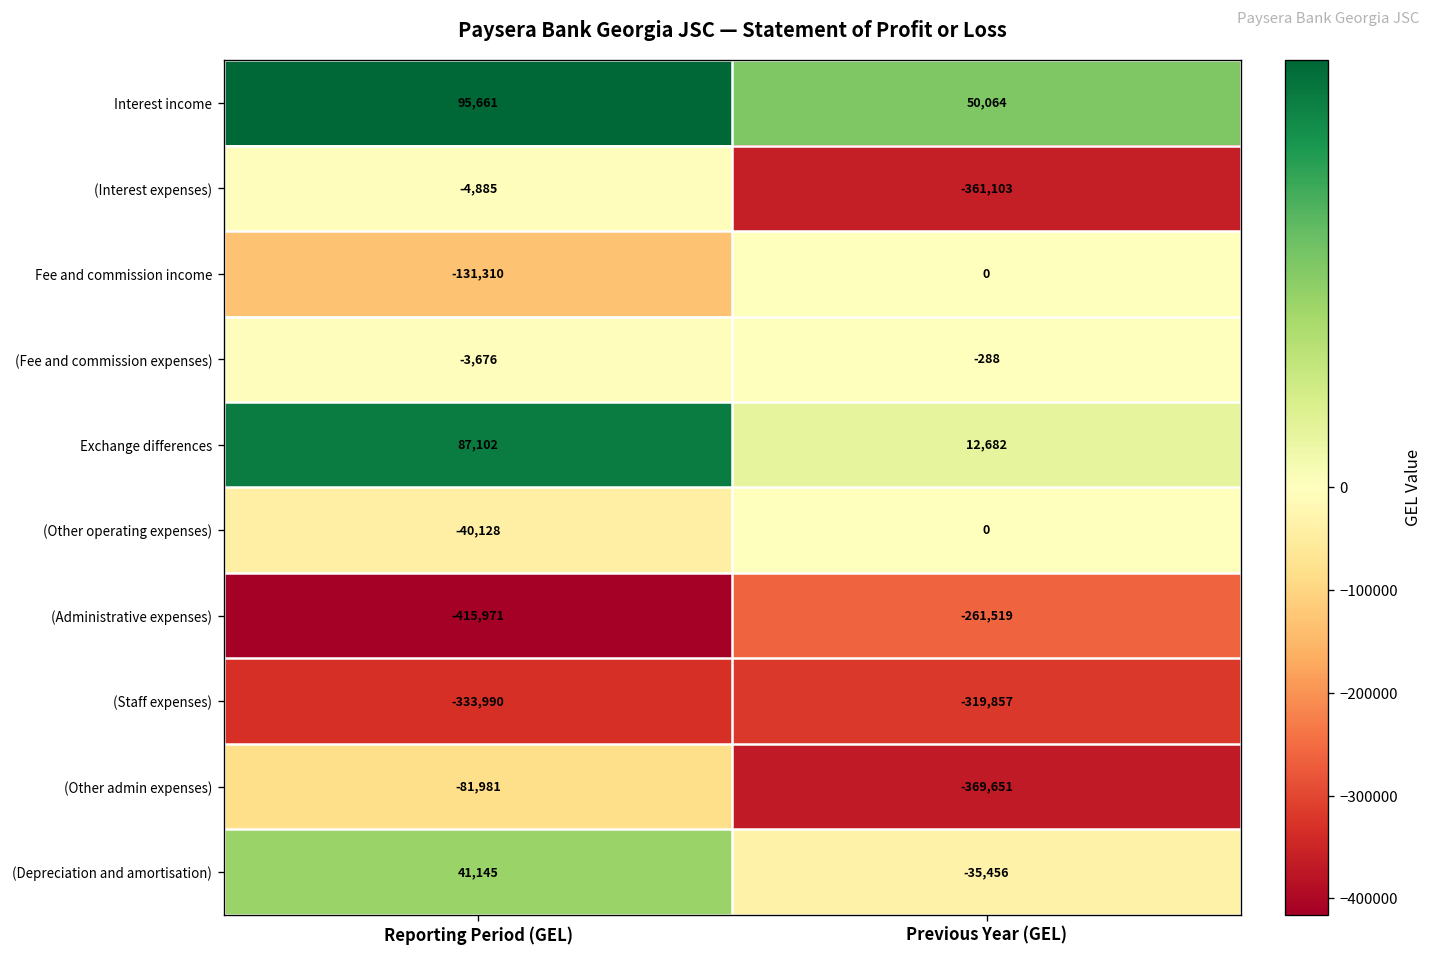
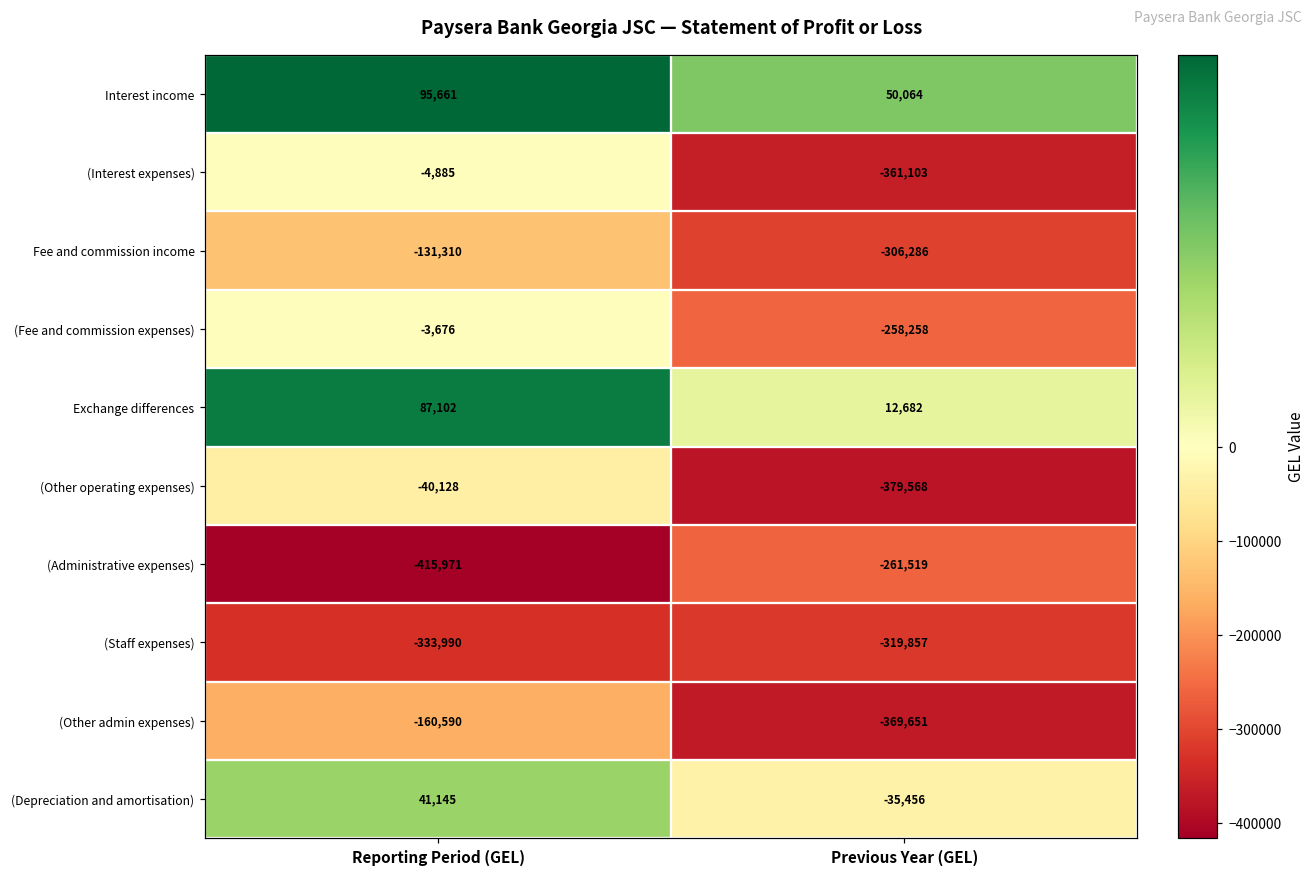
  {
    "Interest income": {
      "Reporting Period (GEL)": "95,661",
      "Previous Year (GEL)": "50,064"
    },
    "(Interest expenses)": {
      "Reporting Period (GEL)": "-4,885",
      "Previous Year (GEL)": "-361,103"
    },
    "Fee and commission income": {
      "Reporting Period (GEL)": "-131,310",
-     "Previous Year (GEL)": "0"
+     "Previous Year (GEL)": "-306,286"
    },
    "(Fee and commission expenses)": {
      "Reporting Period (GEL)": "-3,676",
-     "Previous Year (GEL)": "-288"
+     "Previous Year (GEL)": "-258,258"
    },
    "Exchange differences": {
      "Reporting Period (GEL)": "87,102",
      "Previous Year (GEL)": "12,682"
    },
    "(Other operating expenses)": {
      "Reporting Period (GEL)": "-40,128",
-     "Previous Year (GEL)": "0"
+     "Previous Year (GEL)": "-379,568"
    },
    "(Administrative expenses)": {
      "Reporting Period (GEL)": "-415,971",
      "Previous Year (GEL)": "-261,519"
    },
    "(Staff expenses)": {
      "Reporting Period (GEL)": "-333,990",
      "Previous Year (GEL)": "-319,857"
    },
    "(Other admin expenses)": {
-     "Reporting Period (GEL)": "-81,981",
+     "Reporting Period (GEL)": "-160,590",
      "Previous Year (GEL)": "-369,651"
    },
    "(Depreciation and amortisation)": {
      "Reporting Period (GEL)": "41,145",
      "Previous Year (GEL)": "-35,456"
    }
  }
